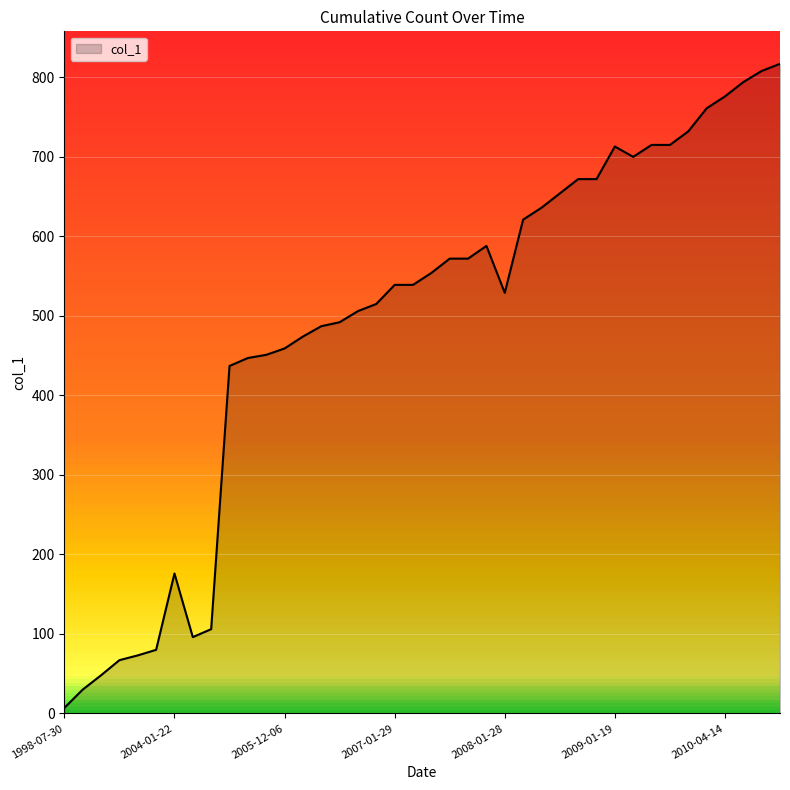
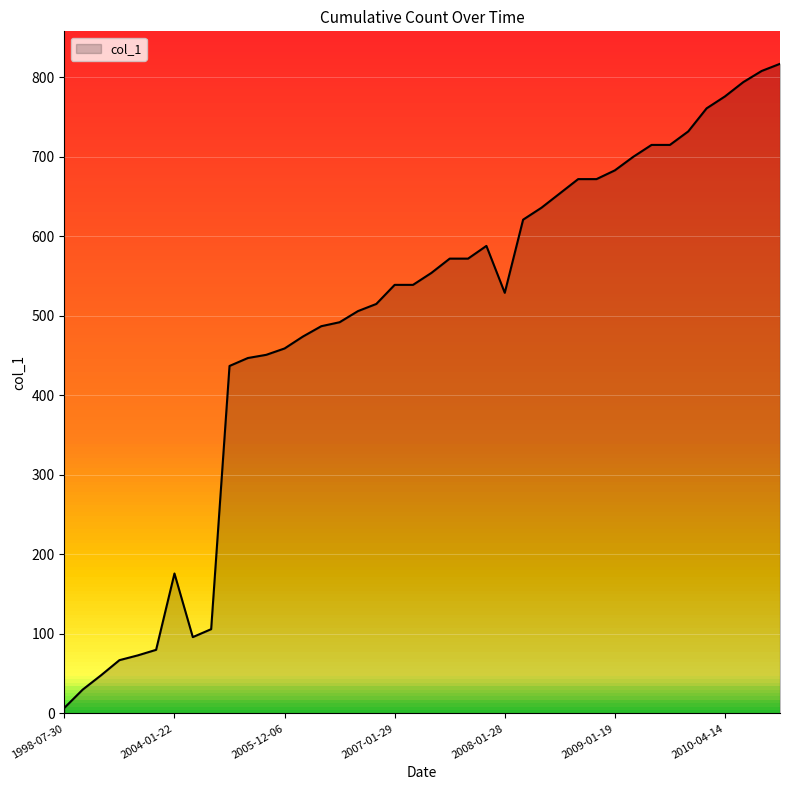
  {
    "1998-07-30": 10,
    "2004-01-22": 180,
    "2005-12-06": 460,
    "2007-01-29": 540,
    "2008-01-28": 530,
-   "2009-01-19": 710,
+   "2009-01-19": 680,
    "2010-04-14": 780
  }
